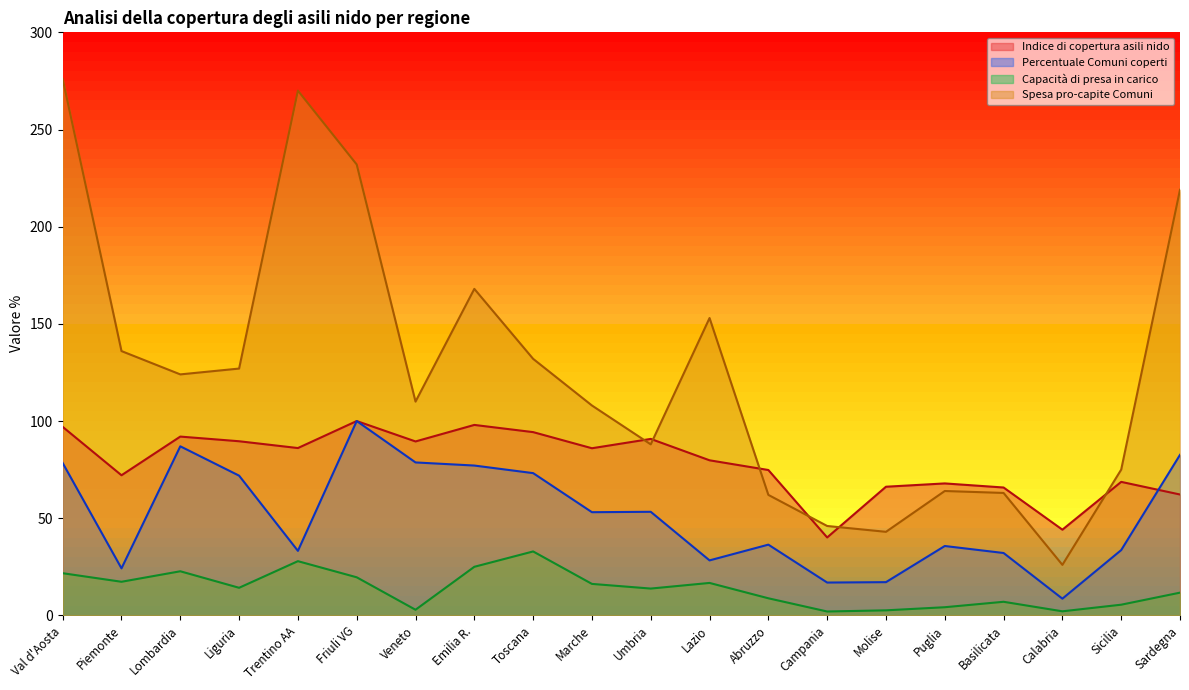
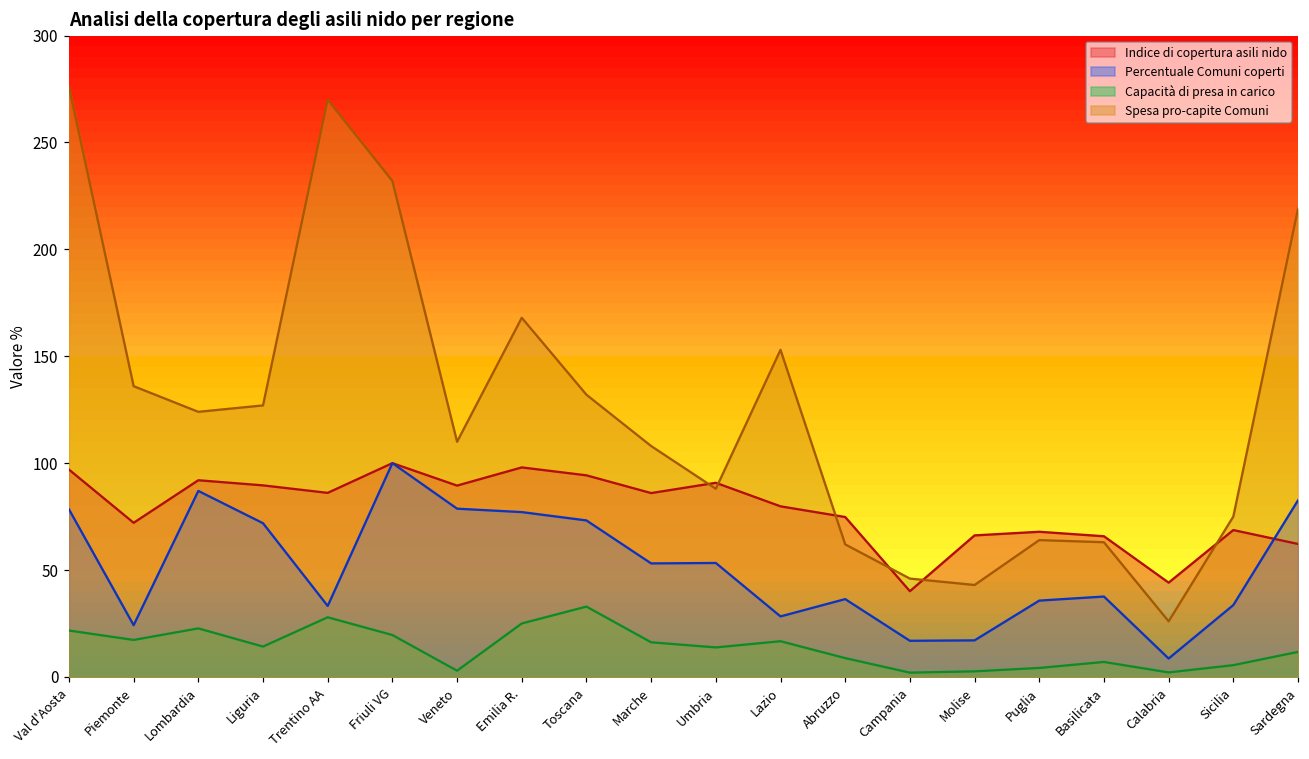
  {
    "Percentuale Comuni coperti": {
      "Val d'Aosta": 78,
      "Lombardia": 87,
      "Liguria": 72,
      "Trentino AA": 33,
      "Emilia R.": 77,
      "Toscana": 73,
      "Marche": 53,
      "Umbria": 53,
      "Lazio": 28,
      "Abruzzo": 36,
      "Campania": 17,
      "Molise": 17,
-     "Basilicata": 32,
+     "Basilicata": 38,
      "Calabria": 9,
      "Sicilia": 34,
      "Sardegna": 83
    },
    "Capacità di presa in carico": {
      "Val d'Aosta": 22,
      "Piemonte": 17,
      "Lombardia": 23,
      "Trentino AA": 28,
      "Veneto": 3,
      "Toscana": 33,
      "Lazio": 17,
      "Campania": 2,
      "Molise": 3,
      "Basilicata": 7,
      "Calabria": 2,
      "Sardegna": 12
    }
  }
